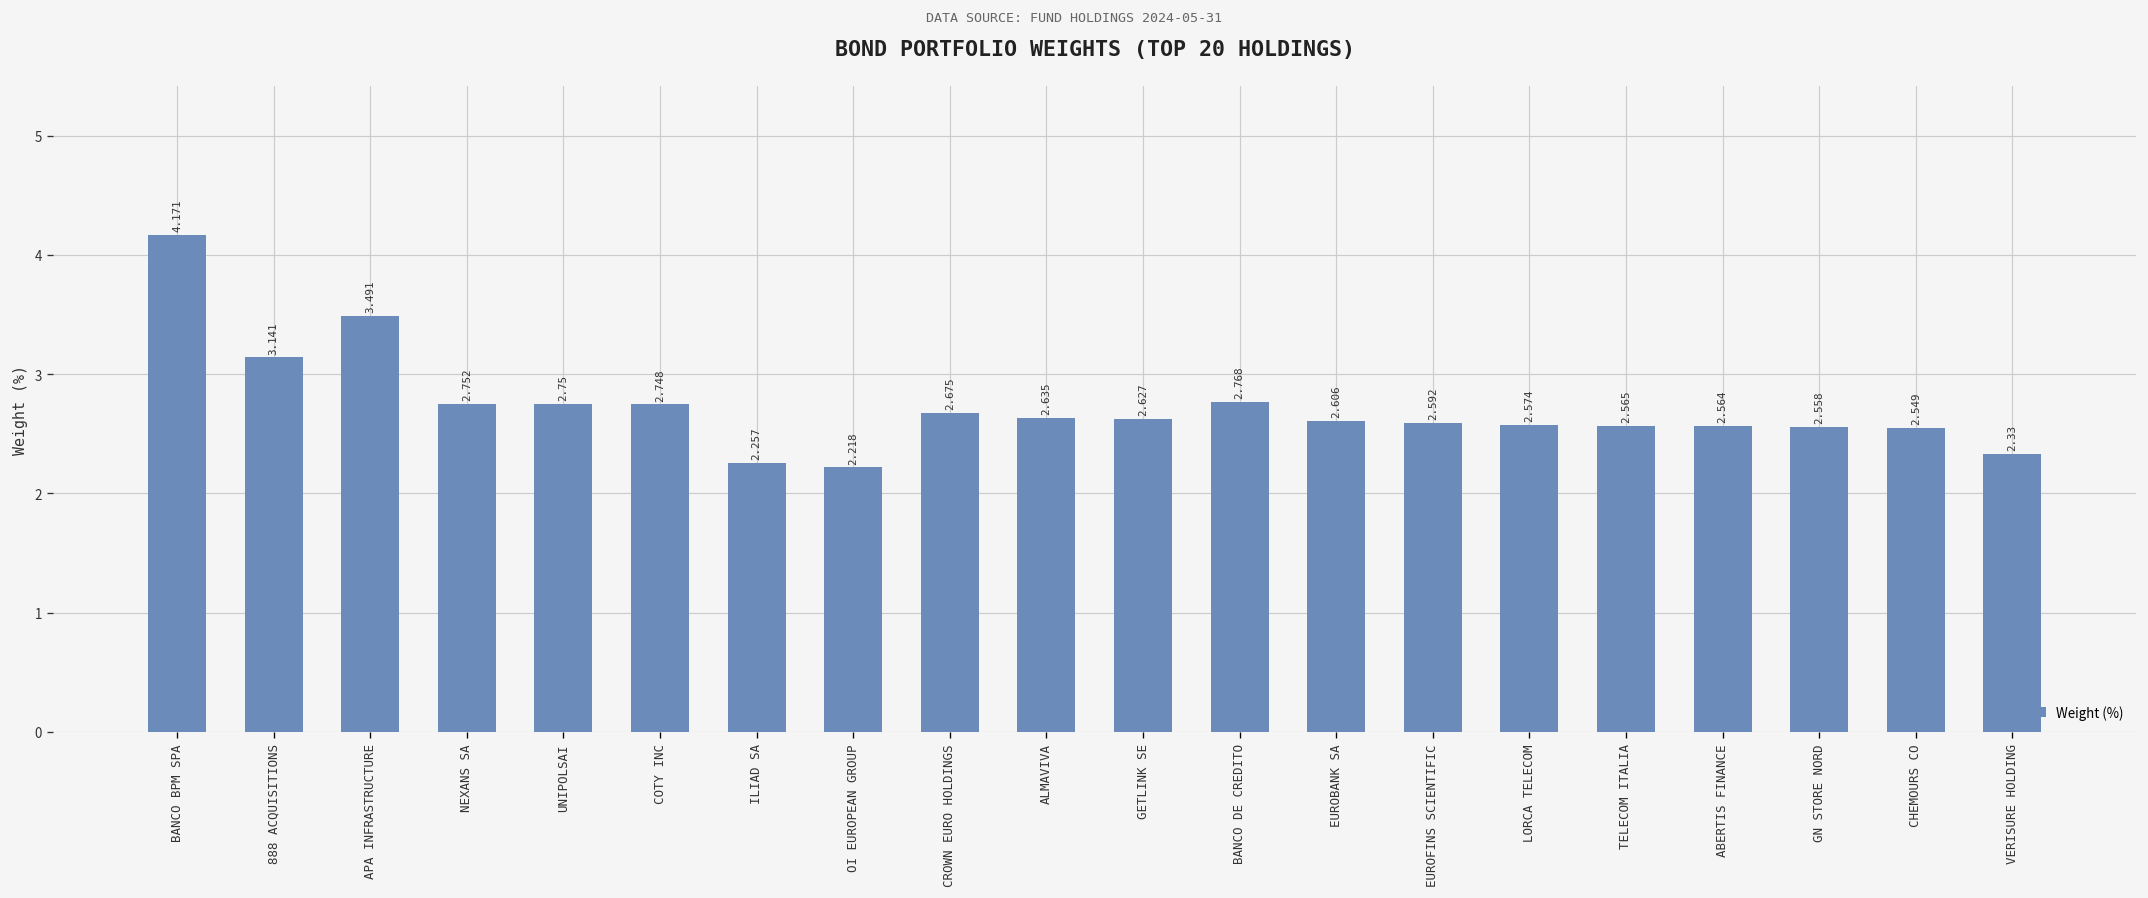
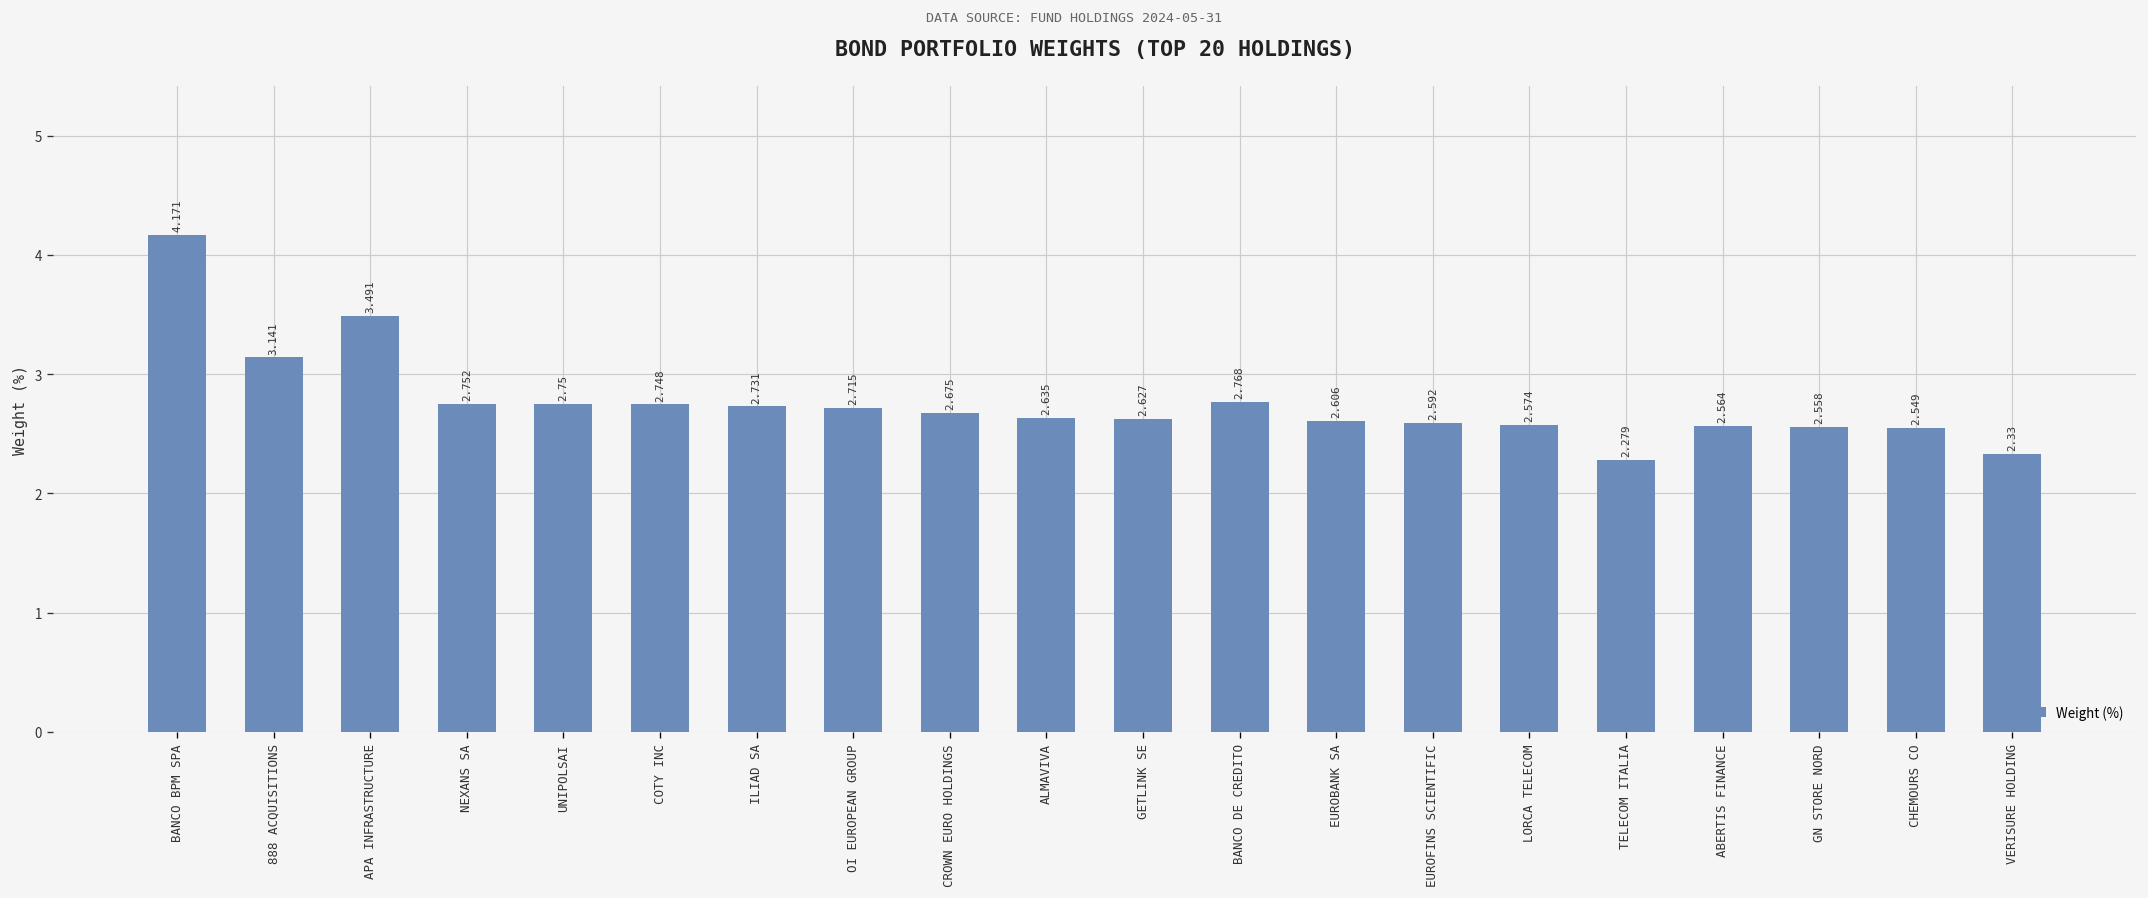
  {
    "BANCO BPM SPA": 4.171,
    "888 ACQUISITIONS": 3.141,
    "APA INFRASTRUCTURE": 3.491,
    "NEXANS SA": 2.752,
    "UNIPOLSAI": 2.75,
    "COTY INC": 2.748,
-   "ILIAD SA": 2.257,
-   "OI EUROPEAN GROUP": 2.218,
+   "ILIAD SA": 2.731,
+   "OI EUROPEAN GROUP": 2.715,
    "CROWN EURO HOLDINGS": 2.675,
    "ALMAVIVA": 2.635,
    "GETLINK SE": 2.627,
    "BANCO DE CREDITO": 2.768,
    "EUROBANK SA": 2.606,
    "EUROFINS SCIENTIFIC": 2.592,
    "LORCA TELECOM": 2.574,
-   "TELECOM ITALIA": 2.565,
+   "TELECOM ITALIA": 2.279,
    "ABERTIS FINANCE": 2.564,
    "GN STORE NORD": 2.558,
    "CHEMOURS CO": 2.549,
    "VERISURE HOLDING": 2.33
  }
